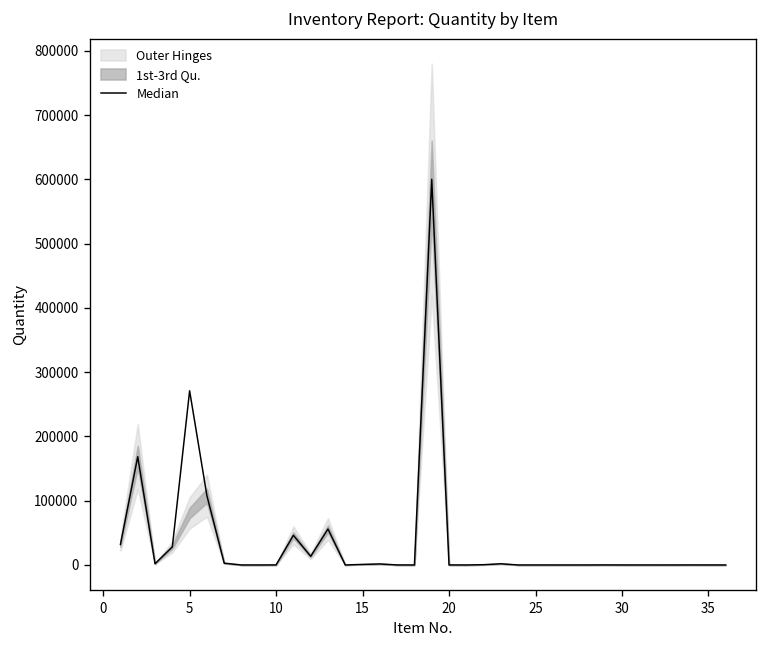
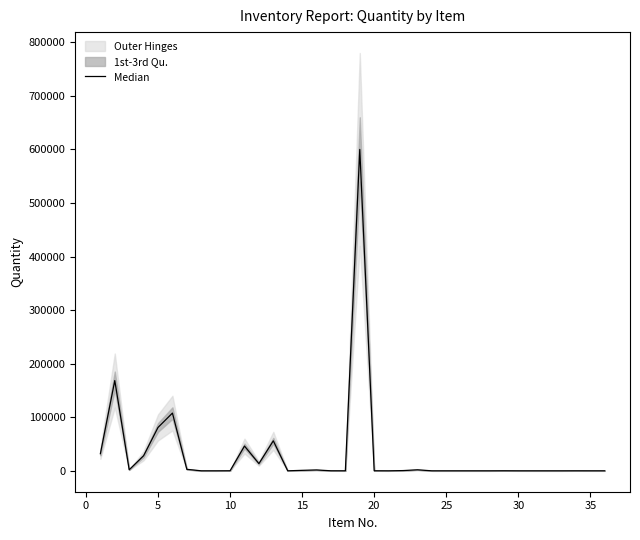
  {
    "Median": {
-     "5": 270000
+     "5": 80000
    }
  }
